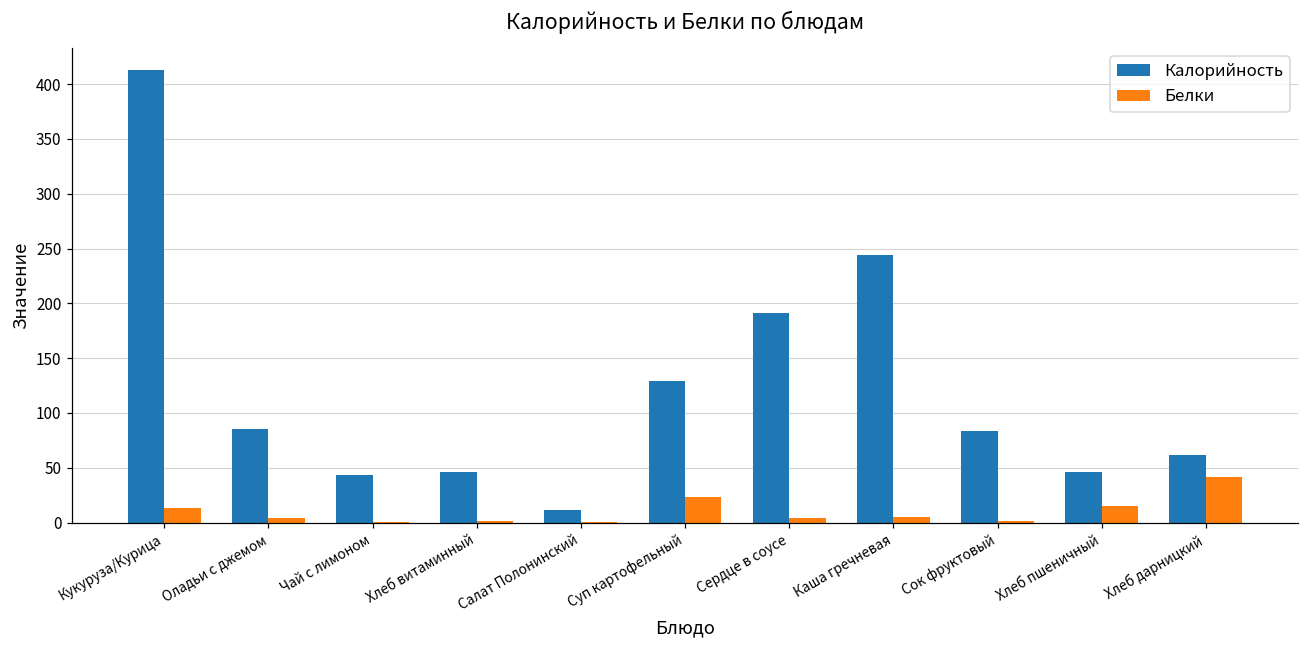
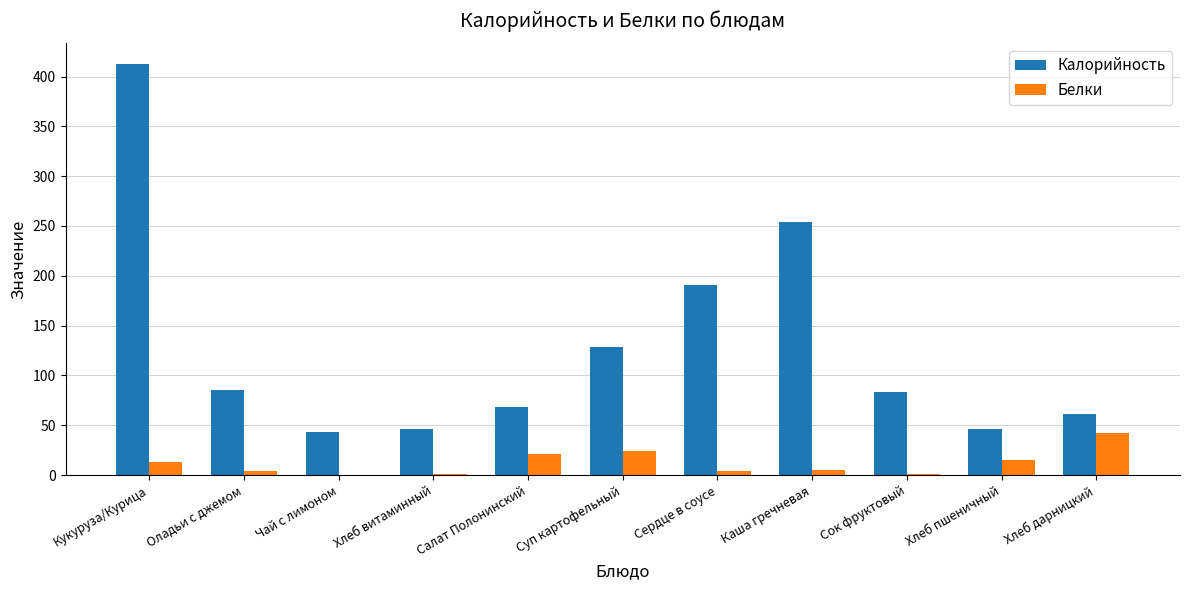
  {
    "Калорийность": {
      "Кукуруза/Курица": 410,
      "Оладьи с джемом": 90,
      "Чай с лимоном": 40,
      "Хлеб витаминный": 50,
-     "Салат Полонинский": 10,
+     "Салат Полонинский": 70,
      "Суп картофельный": 130,
      "Сердце в соусе": 190,
-     "Каша гречневая": 240,
+     "Каша гречневая": 250,
      "Сок фруктовый": 80,
      "Хлеб пшеничный": 50,
      "Хлеб дарницкий": 60
    },
    "Белки": {
      "Кукуруза/Курица": 10,
      "Оладьи с джемом": 0,
-     "Салат Полонинский": 0,
+     "Салат Полонинский": 20,
      "Суп картофельный": 20,
      "Сердце в соусе": 0,
      "Каша гречневая": 10,
      "Хлеб пшеничный": 20,
      "Хлеб дарницкий": 40
    }
  }
